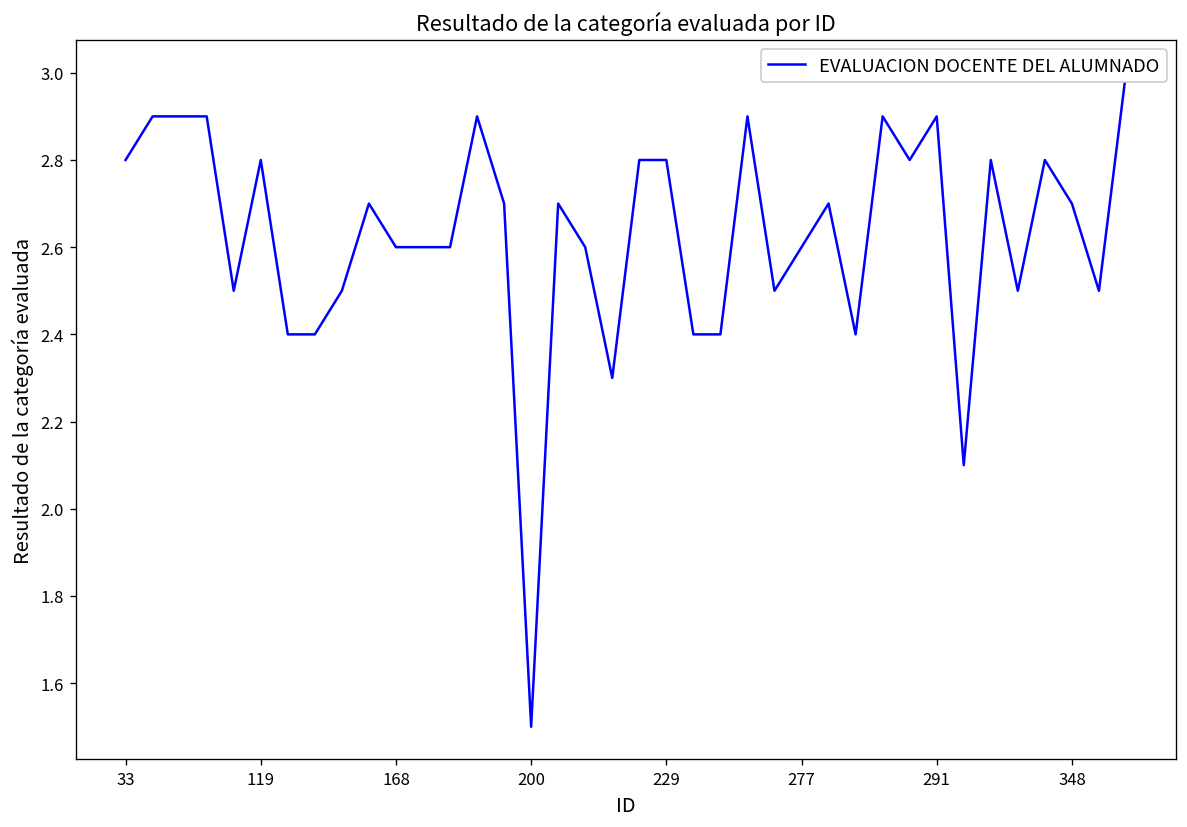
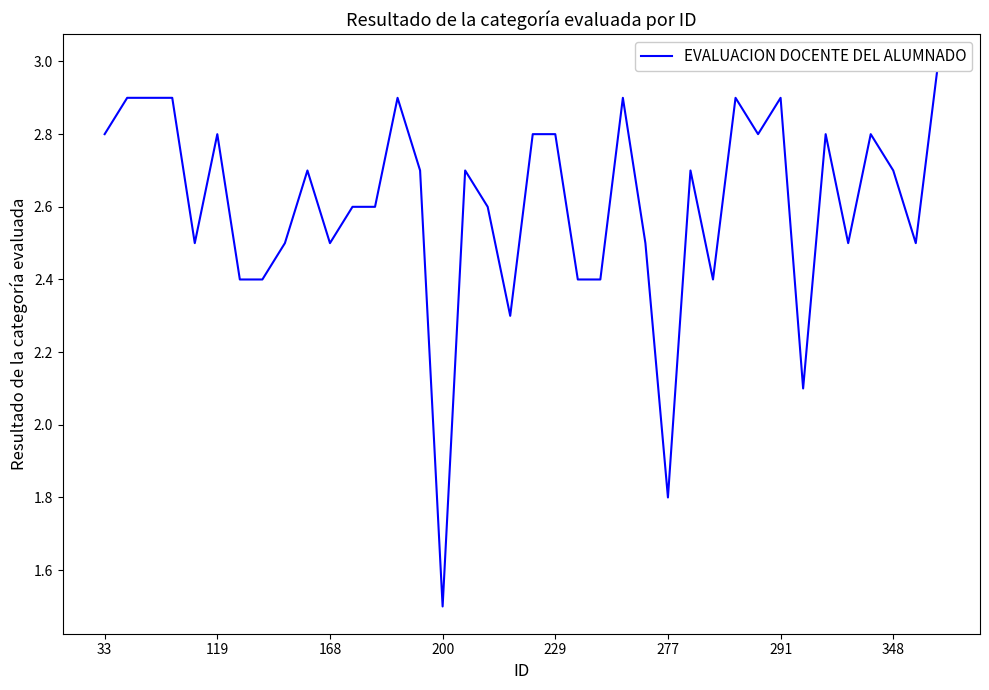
  {
    "119": 2.8,
-   "168": 2.6,
+   "168": 2.5,
    "200": 1.5,
    "229": 2.8,
-   "277": 2.6,
+   "277": 1.8,
    "291": 2.9,
    "348": 2.7
  }
